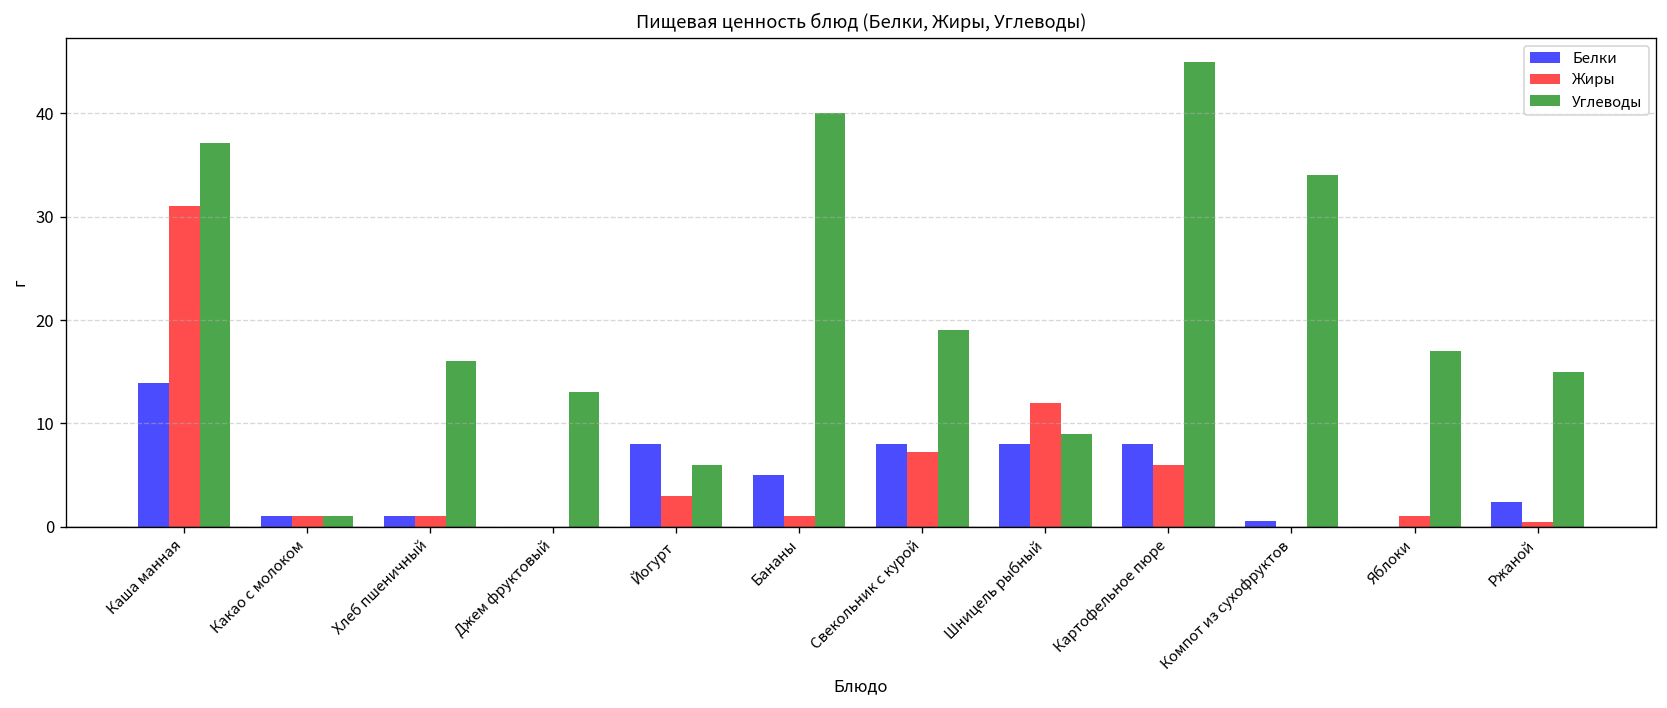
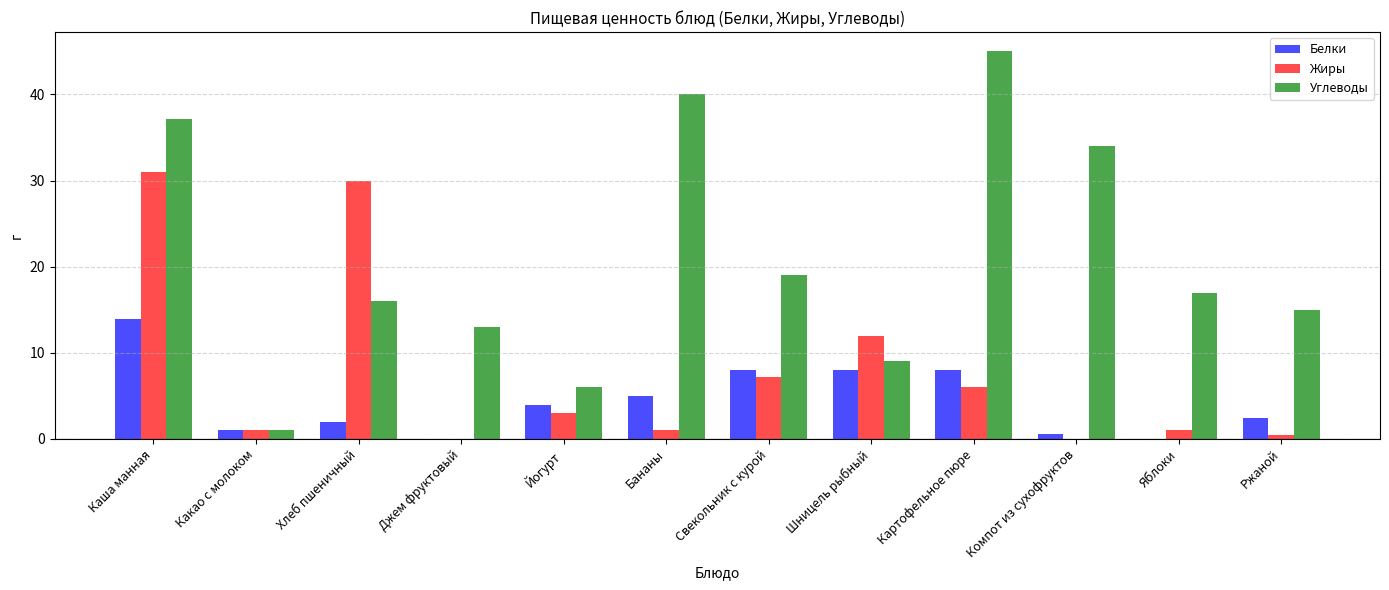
  {
    "Белки": {
      "Каша манная": 14,
      "Какао с молоком": 1,
-     "Хлеб пшеничный": 1,
+     "Хлеб пшеничный": 2,
      "Джем фруктовый": 0,
-     "Йогурт": 8,
+     "Йогурт": 4,
      "Бананы": 5,
      "Свекольник с курой": 8,
      "Шницель рыбный": 8,
      "Картофельное пюре": 8,
      "Компот из сухофруктов": 1,
      "Яблоки": 0,
      "Ржаной": 2
    },
    "Жиры": {
      "Каша манная": 31,
      "Какао с молоком": 1,
-     "Хлеб пшеничный": 1,
+     "Хлеб пшеничный": 30,
      "Джем фруктовый": 0,
      "Йогурт": 3,
      "Бананы": 1,
      "Свекольник с курой": 7,
      "Шницель рыбный": 12,
      "Картофельное пюре": 6,
      "Компот из сухофруктов": 0,
      "Яблоки": 1,
      "Ржаной": 1
    },
    "Углеводы": {
      "Каша манная": 37,
      "Какао с молоком": 1,
      "Хлеб пшеничный": 16,
      "Джем фруктовый": 13,
      "Йогурт": 6,
      "Бананы": 40,
      "Свекольник с курой": 19,
      "Шницель рыбный": 9,
      "Картофельное пюре": 45,
      "Компот из сухофруктов": 34,
      "Яблоки": 17,
      "Ржаной": 15
    }
  }
